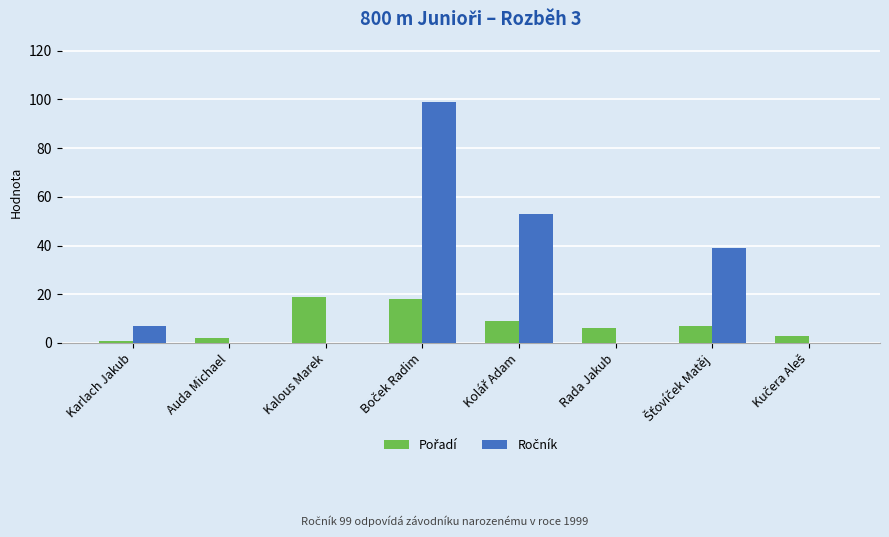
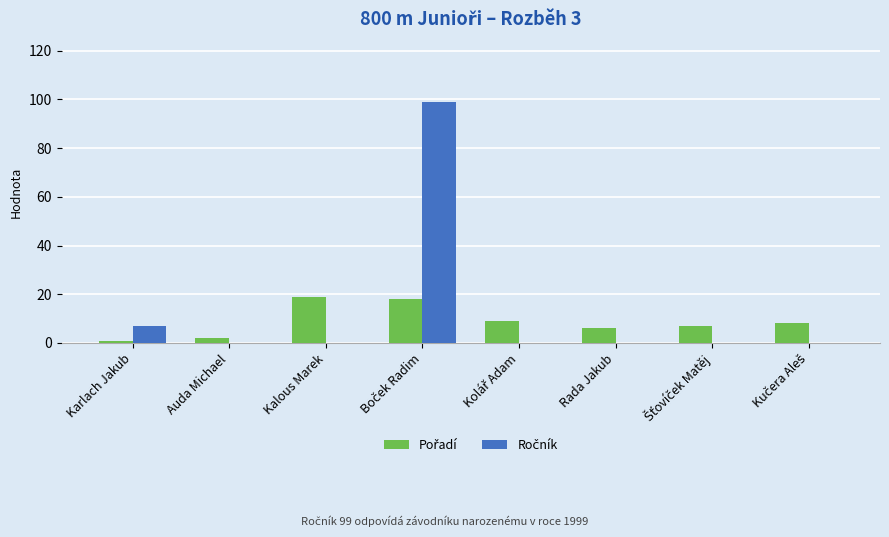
  {
    "Pořadí": {
      "Auda Michael": 2,
      "Kalous Marek": 19,
      "Boček Radim": 18,
      "Kolář Adam": 9,
      "Rada Jakub": 6,
      "Šťovíček Matěj": 7,
-     "Kučera Aleš": 3
+     "Kučera Aleš": 8
    },
    "Ročník": {
      "Karlach Jakub": 7,
      "Auda Michael": 0,
      "Kalous Marek": 0,
      "Boček Radim": 99,
-     "Kolář Adam": 53,
+     "Kolář Adam": 0,
      "Rada Jakub": 0,
-     "Šťovíček Matěj": 39,
+     "Šťovíček Matěj": 0,
      "Kučera Aleš": 0
    }
  }
